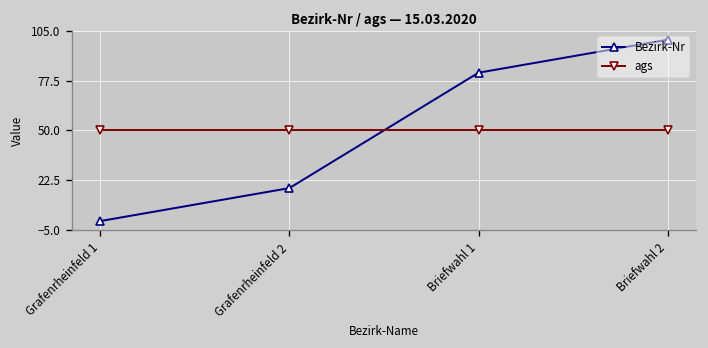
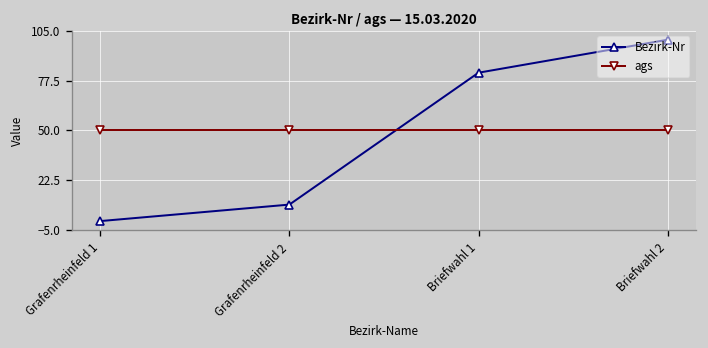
  {
    "Bezirk-Nr": {
      "Grafenrheinfeld 1": 0,
-     "Grafenrheinfeld 2": 18,
+     "Grafenrheinfeld 2": 9,
      "Briefwahl 1": 82
    },
    "ags": {
      "Grafenrheinfeld 1": 50,
      "Grafenrheinfeld 2": 50,
      "Briefwahl 1": 50,
      "Briefwahl 2": 50
    }
  }
